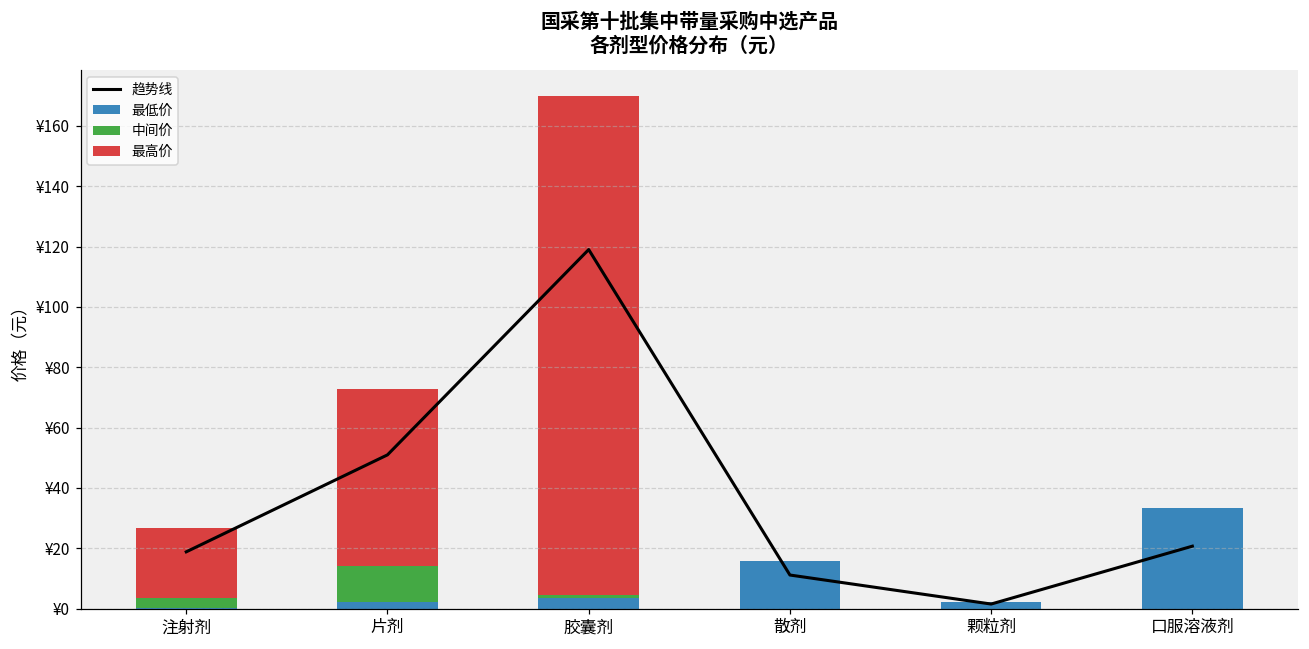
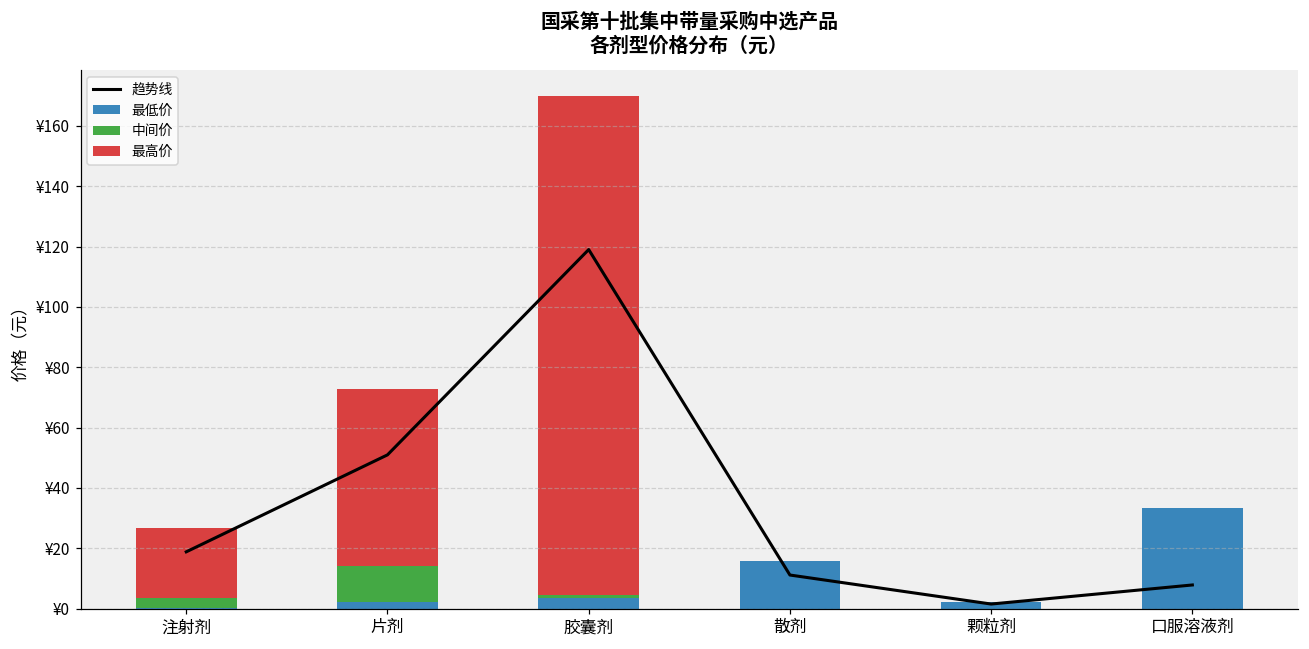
  {
    "趋势线": {
      "注射剂": "¥19",
      "片剂": "¥51",
      "胶囊剂": "¥119",
      "散剂": "¥11",
      "颗粒剂": "¥2",
-     "口服溶液剂": "¥21"
+     "口服溶液剂": "¥8"
    },
    "最低价": {
      "片剂": "¥2",
      "胶囊剂": "¥3",
      "散剂": "¥16",
      "颗粒剂": "¥2",
      "口服溶液剂": "¥33"
    }
  }
